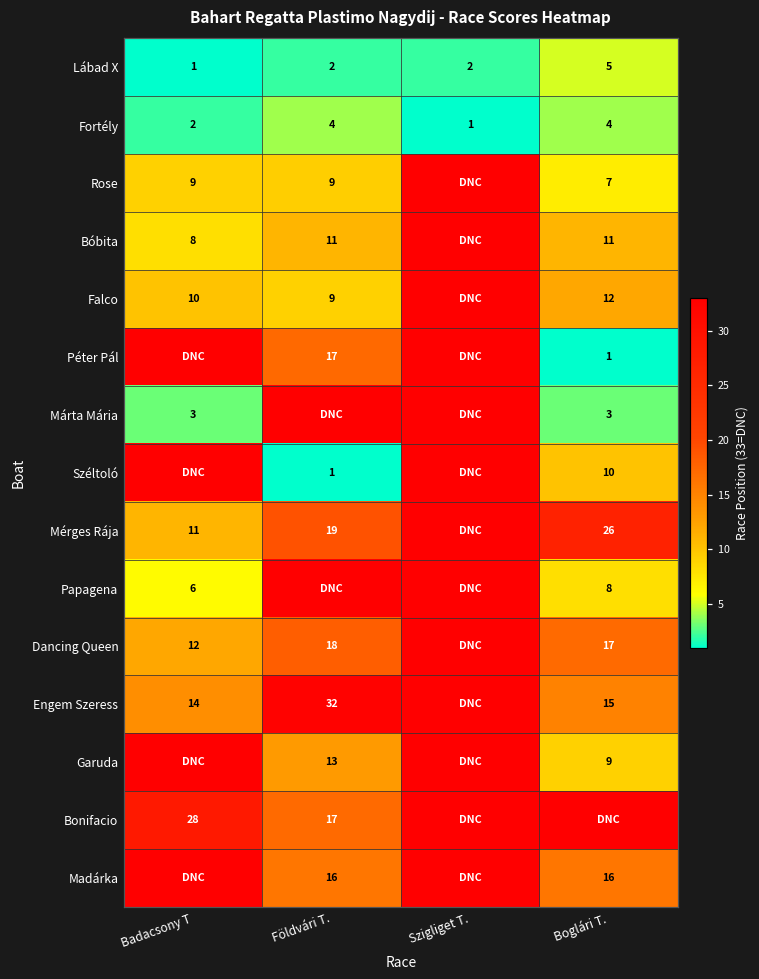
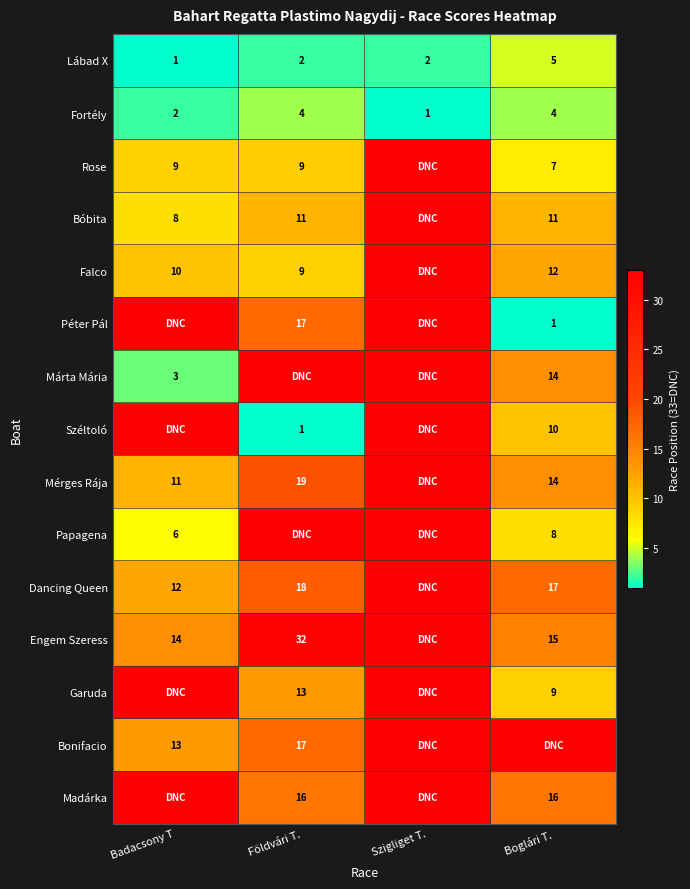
  {
    "Lábad X": {
      "Badacsony T": 1,
      "Földvári T.": 2,
      "Szigliget T.": 2,
      "Boglári T.": 5
    },
    "Fortély": {
      "Badacsony T": 2,
      "Földvári T.": 4,
      "Szigliget T.": 1,
      "Boglári T.": 4
    },
    "Rose": {
      "Badacsony T": 9,
      "Földvári T.": 9,
      "Boglári T.": 7
    },
    "Bóbita": {
      "Badacsony T": 8,
      "Földvári T.": 11,
      "Boglári T.": 11
    },
    "Falco": {
      "Badacsony T": 10,
      "Földvári T.": 9,
      "Boglári T.": 12
    },
    "Péter Pál": {
      "Földvári T.": 17,
      "Boglári T.": 1
    },
    "Márta Mária": {
      "Badacsony T": 3,
-     "Boglári T.": 3
+     "Boglári T.": 14
    },
    "Széltoló": {
      "Földvári T.": 1,
      "Boglári T.": 10
    },
    "Mérges Rája": {
      "Badacsony T": 11,
      "Földvári T.": 19,
-     "Boglári T.": 26
+     "Boglári T.": 14
    },
    "Papagena": {
      "Badacsony T": 6,
      "Boglári T.": 8
    },
    "Dancing Queen": {
      "Badacsony T": 12,
      "Földvári T.": 18,
      "Boglári T.": 17
    },
    "Engem Szeress": {
      "Badacsony T": 14,
      "Földvári T.": 32,
      "Boglári T.": 15
    },
    "Garuda": {
      "Földvári T.": 13,
      "Boglári T.": 9
    },
    "Bonifacio": {
-     "Badacsony T": 28,
+     "Badacsony T": 13,
      "Földvári T.": 17
    },
    "Madárka": {
      "Földvári T.": 16,
      "Boglári T.": 16
    }
  }
